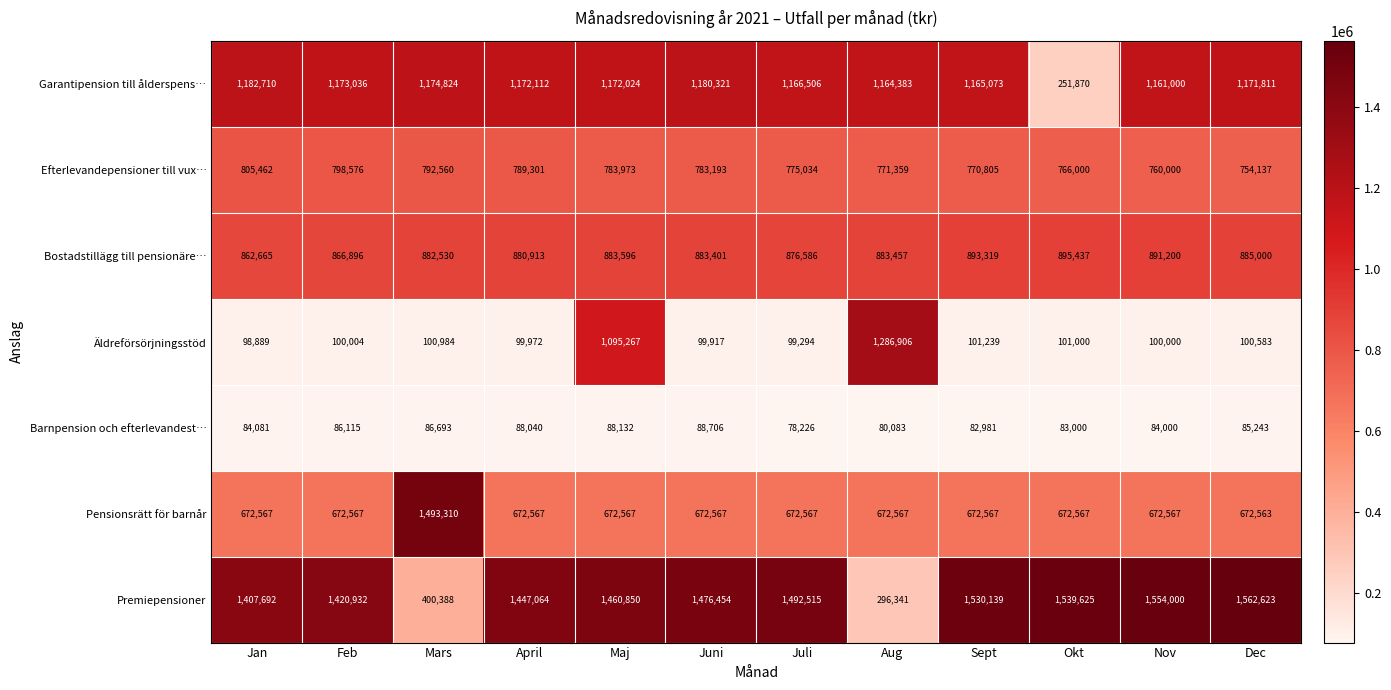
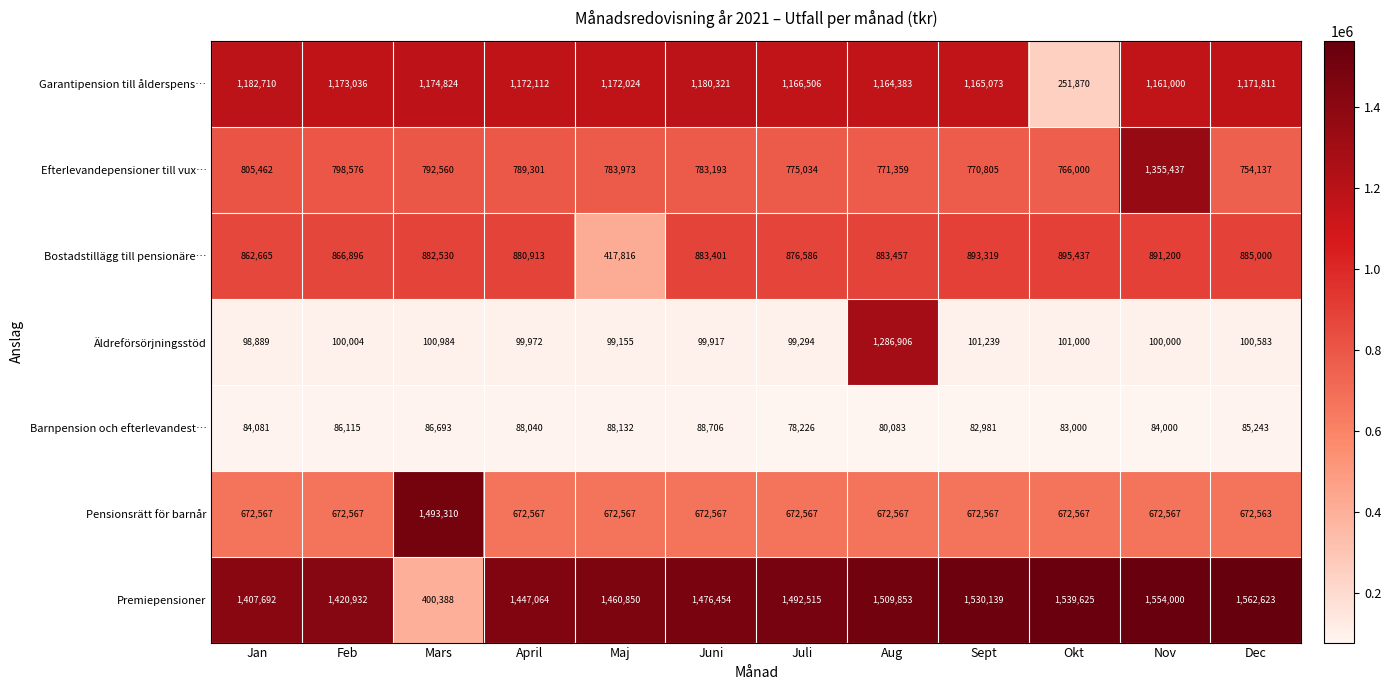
  {
    "Garantipension till ålderspens…": {
      "Jan": "1,182,710",
      "Feb": "1,173,036",
      "Mars": "1,174,824",
      "April": "1,172,112",
      "Maj": "1,172,024",
      "Juni": "1,180,321",
      "Juli": "1,166,506",
      "Aug": "1,164,383",
      "Sept": "1,165,073",
      "Okt": "251,870",
      "Nov": "1,161,000",
      "Dec": "1,171,811"
    },
    "Efterlevandepensioner till vux…": {
      "Jan": "805,462",
      "Feb": "798,576",
      "Mars": "792,560",
      "April": "789,301",
      "Maj": "783,973",
      "Juni": "783,193",
      "Juli": "775,034",
      "Aug": "771,359",
      "Sept": "770,805",
      "Okt": "766,000",
-     "Nov": "760,000",
+     "Nov": "1,355,437",
      "Dec": "754,137"
    },
    "Bostadstillägg till pensionäre…": {
      "Jan": "862,665",
      "Feb": "866,896",
      "Mars": "882,530",
      "April": "880,913",
-     "Maj": "883,596",
+     "Maj": "417,816",
      "Juni": "883,401",
      "Juli": "876,586",
      "Aug": "883,457",
      "Sept": "893,319",
      "Okt": "895,437",
      "Nov": "891,200",
      "Dec": "885,000"
    },
    "Äldreförsörjningsstöd": {
      "Jan": "98,889",
      "Feb": "100,004",
      "Mars": "100,984",
      "April": "99,972",
-     "Maj": "1,095,267",
+     "Maj": "99,155",
      "Juni": "99,917",
      "Juli": "99,294",
      "Aug": "1,286,906",
      "Sept": "101,239",
      "Okt": "101,000",
      "Nov": "100,000",
      "Dec": "100,583"
    },
    "Barnpension och efterlevandest…": {
      "Jan": "84,081",
      "Feb": "86,115",
      "Mars": "86,693",
      "April": "88,040",
      "Maj": "88,132",
      "Juni": "88,706",
      "Juli": "78,226",
      "Aug": "80,083",
      "Sept": "82,981",
      "Okt": "83,000",
      "Nov": "84,000",
      "Dec": "85,243"
    },
    "Pensionsrätt för barnår": {
      "Jan": "672,567",
      "Feb": "672,567",
      "Mars": "1,493,310",
      "April": "672,567",
      "Maj": "672,567",
      "Juni": "672,567",
      "Juli": "672,567",
      "Aug": "672,567",
      "Sept": "672,567",
      "Okt": "672,567",
      "Nov": "672,567",
      "Dec": "672,563"
    },
    "Premiepensioner": {
      "Jan": "1,407,692",
      "Feb": "1,420,932",
      "Mars": "400,388",
      "April": "1,447,064",
      "Maj": "1,460,850",
      "Juni": "1,476,454",
      "Juli": "1,492,515",
-     "Aug": "296,341",
+     "Aug": "1,509,853",
      "Sept": "1,530,139",
      "Okt": "1,539,625",
      "Nov": "1,554,000",
      "Dec": "1,562,623"
    }
  }
